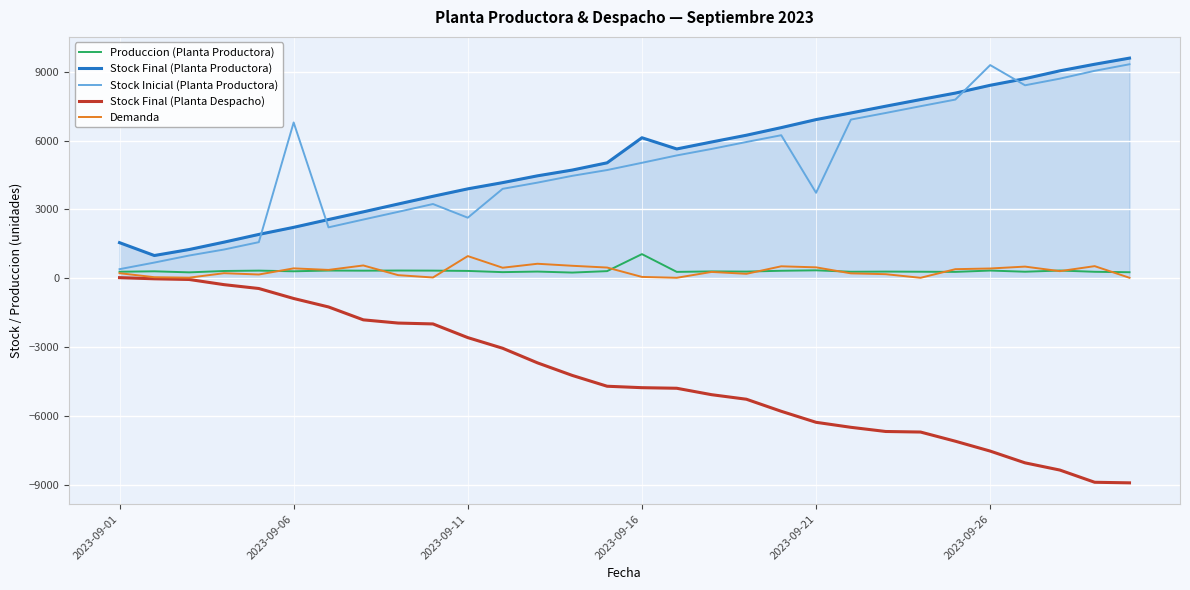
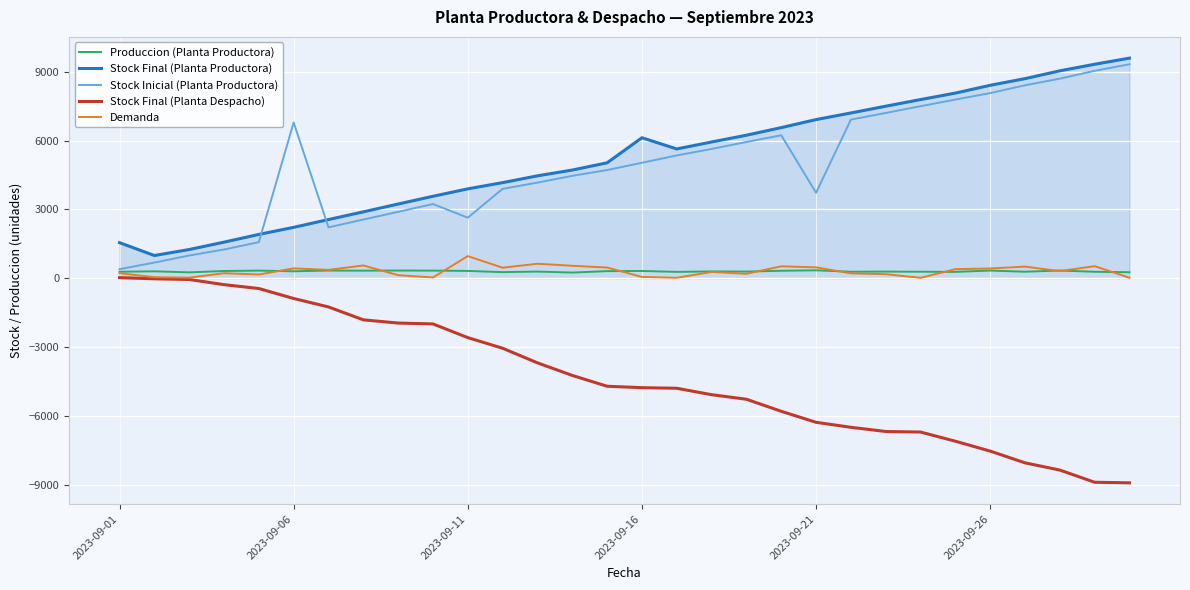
  {
    "Produccion (Planta Productora)": {
      "2023-09-06": 300,
      "2023-09-11": 300,
-     "2023-09-16": 1100,
+     "2023-09-16": 300,
      "2023-09-21": 400
    },
    "Stock Final (Planta Productora)": {
      "2023-09-01": 1600,
      "2023-09-06": 2200,
      "2023-09-11": 3900,
      "2023-09-16": 6100,
      "2023-09-21": 6900,
      "2023-09-26": 8400
    },
    "Stock Inicial (Planta Productora)": {
      "2023-09-06": 6800,
      "2023-09-11": 2600,
      "2023-09-16": 5000,
      "2023-09-21": 3700,
-     "2023-09-26": 9300
+     "2023-09-26": 8100
    },
    "Stock Final (Planta Despacho)": {
      "2023-09-01": 0,
      "2023-09-06": -900,
      "2023-09-11": -2600,
      "2023-09-16": -4800,
      "2023-09-21": -6300,
      "2023-09-26": -7500
    },
    "Demanda": {
      "2023-09-06": 400,
      "2023-09-11": 1000,
      "2023-09-16": 100,
      "2023-09-21": 500
    }
  }
